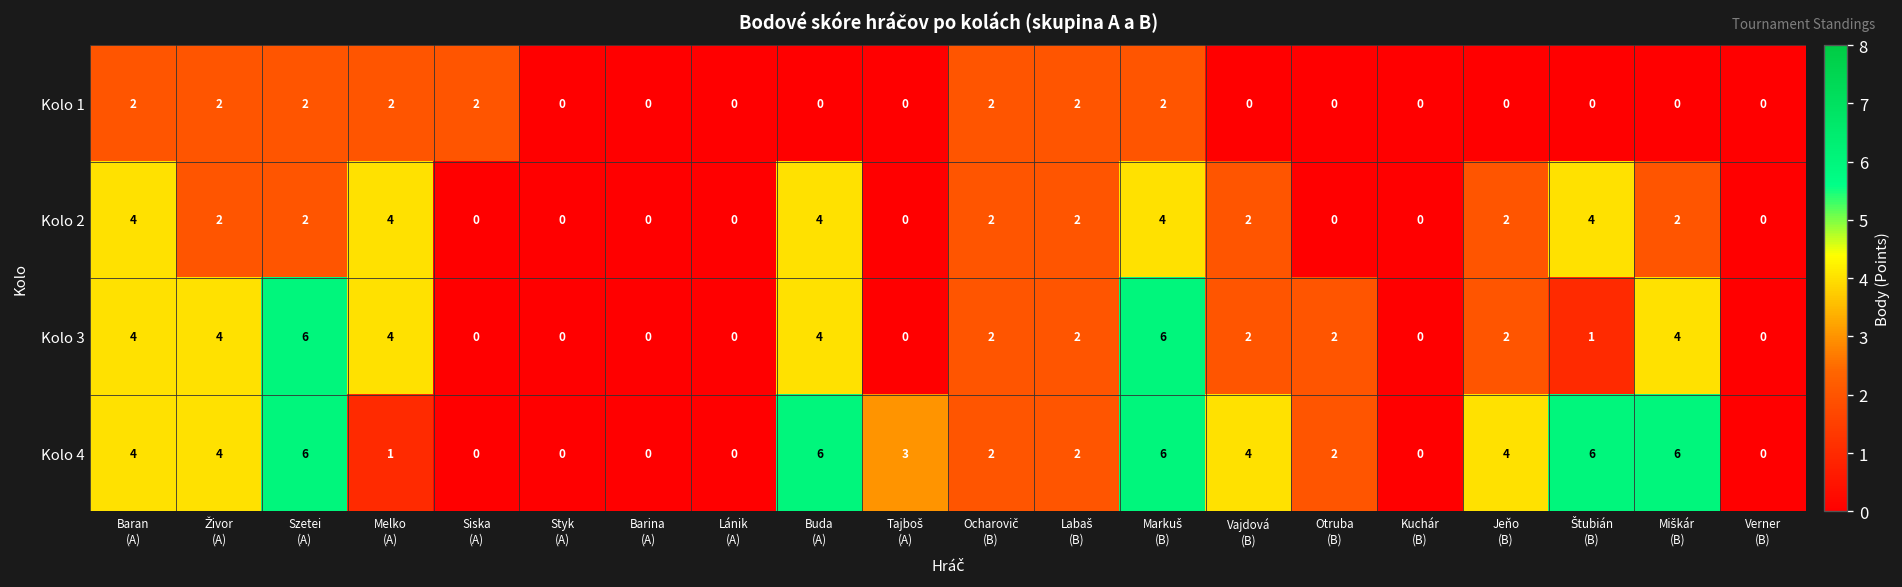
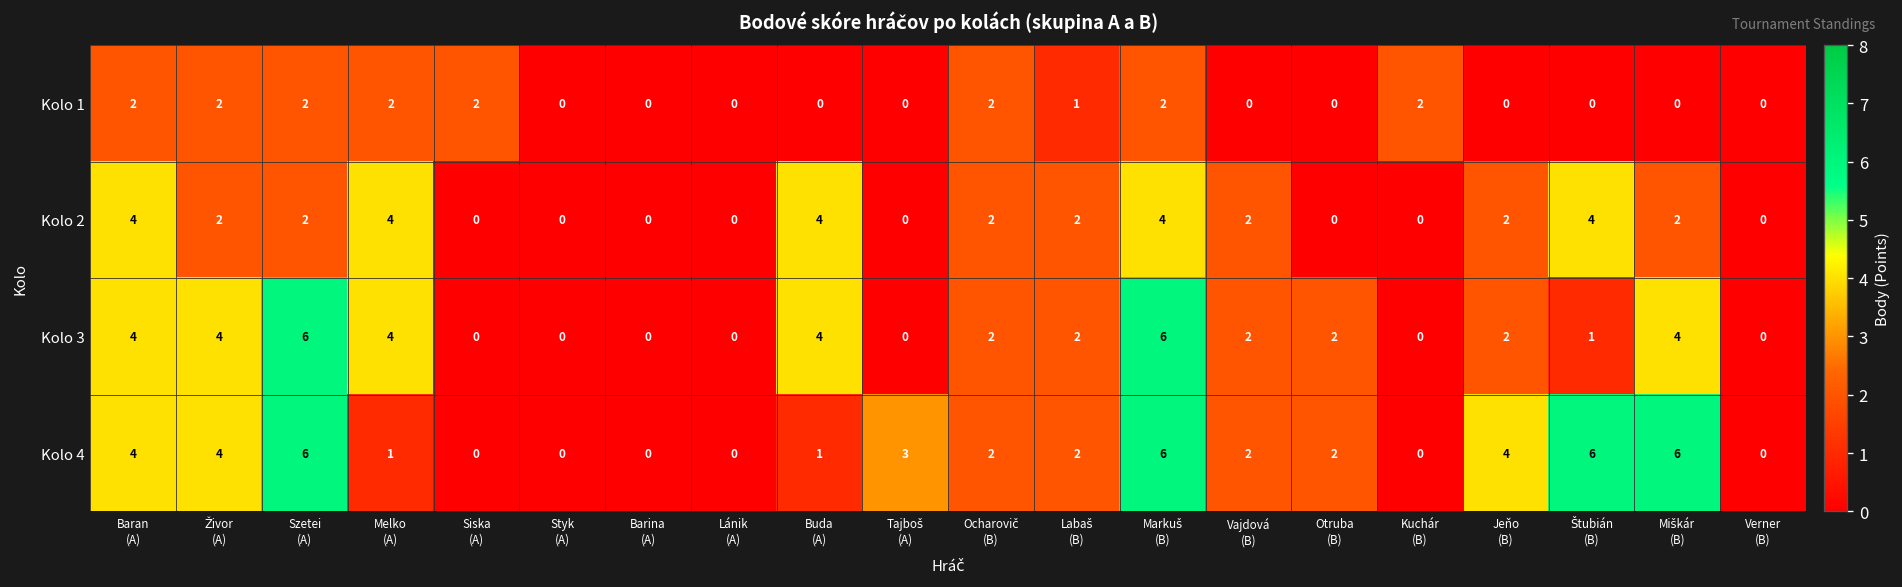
  {
    "Kolo 1": {
      "Baran (A)": 2,
      "Živor (A)": 2,
      "Szetei (A)": 2,
      "Melko (A)": 2,
      "Siska (A)": 2,
      "Styk (A)": 0,
      "Barina (A)": 0,
      "Lánik (A)": 0,
      "Buda (A)": 0,
      "Tajboš (A)": 0,
      "Ocharovič (B)": 2,
-     "Labaš (B)": 2,
+     "Labaš (B)": 1,
      "Markuš (B)": 2,
      "Vajdová (B)": 0,
      "Otruba (B)": 0,
-     "Kuchár (B)": 0,
+     "Kuchár (B)": 2,
      "Jeňo (B)": 0,
      "Štubián (B)": 0,
      "Miškár (B)": 0,
      "Verner (B)": 0
    },
    "Kolo 2": {
      "Baran (A)": 4,
      "Živor (A)": 2,
      "Szetei (A)": 2,
      "Melko (A)": 4,
      "Siska (A)": 0,
      "Styk (A)": 0,
      "Barina (A)": 0,
      "Lánik (A)": 0,
      "Buda (A)": 4,
      "Tajboš (A)": 0,
      "Ocharovič (B)": 2,
      "Labaš (B)": 2,
      "Markuš (B)": 4,
      "Vajdová (B)": 2,
      "Otruba (B)": 0,
      "Kuchár (B)": 0,
      "Jeňo (B)": 2,
      "Štubián (B)": 4,
      "Miškár (B)": 2,
      "Verner (B)": 0
    },
    "Kolo 3": {
      "Baran (A)": 4,
      "Živor (A)": 4,
      "Szetei (A)": 6,
      "Melko (A)": 4,
      "Siska (A)": 0,
      "Styk (A)": 0,
      "Barina (A)": 0,
      "Lánik (A)": 0,
      "Buda (A)": 4,
      "Tajboš (A)": 0,
      "Ocharovič (B)": 2,
      "Labaš (B)": 2,
      "Markuš (B)": 6,
      "Vajdová (B)": 2,
      "Otruba (B)": 2,
      "Kuchár (B)": 0,
      "Jeňo (B)": 2,
      "Štubián (B)": 1,
      "Miškár (B)": 4,
      "Verner (B)": 0
    },
    "Kolo 4": {
      "Baran (A)": 4,
      "Živor (A)": 4,
      "Szetei (A)": 6,
      "Melko (A)": 1,
      "Siska (A)": 0,
      "Styk (A)": 0,
      "Barina (A)": 0,
      "Lánik (A)": 0,
-     "Buda (A)": 6,
+     "Buda (A)": 1,
      "Tajboš (A)": 3,
      "Ocharovič (B)": 2,
      "Labaš (B)": 2,
      "Markuš (B)": 6,
-     "Vajdová (B)": 4,
+     "Vajdová (B)": 2,
      "Otruba (B)": 2,
      "Kuchár (B)": 0,
      "Jeňo (B)": 4,
      "Štubián (B)": 6,
      "Miškár (B)": 6,
      "Verner (B)": 0
    }
  }
